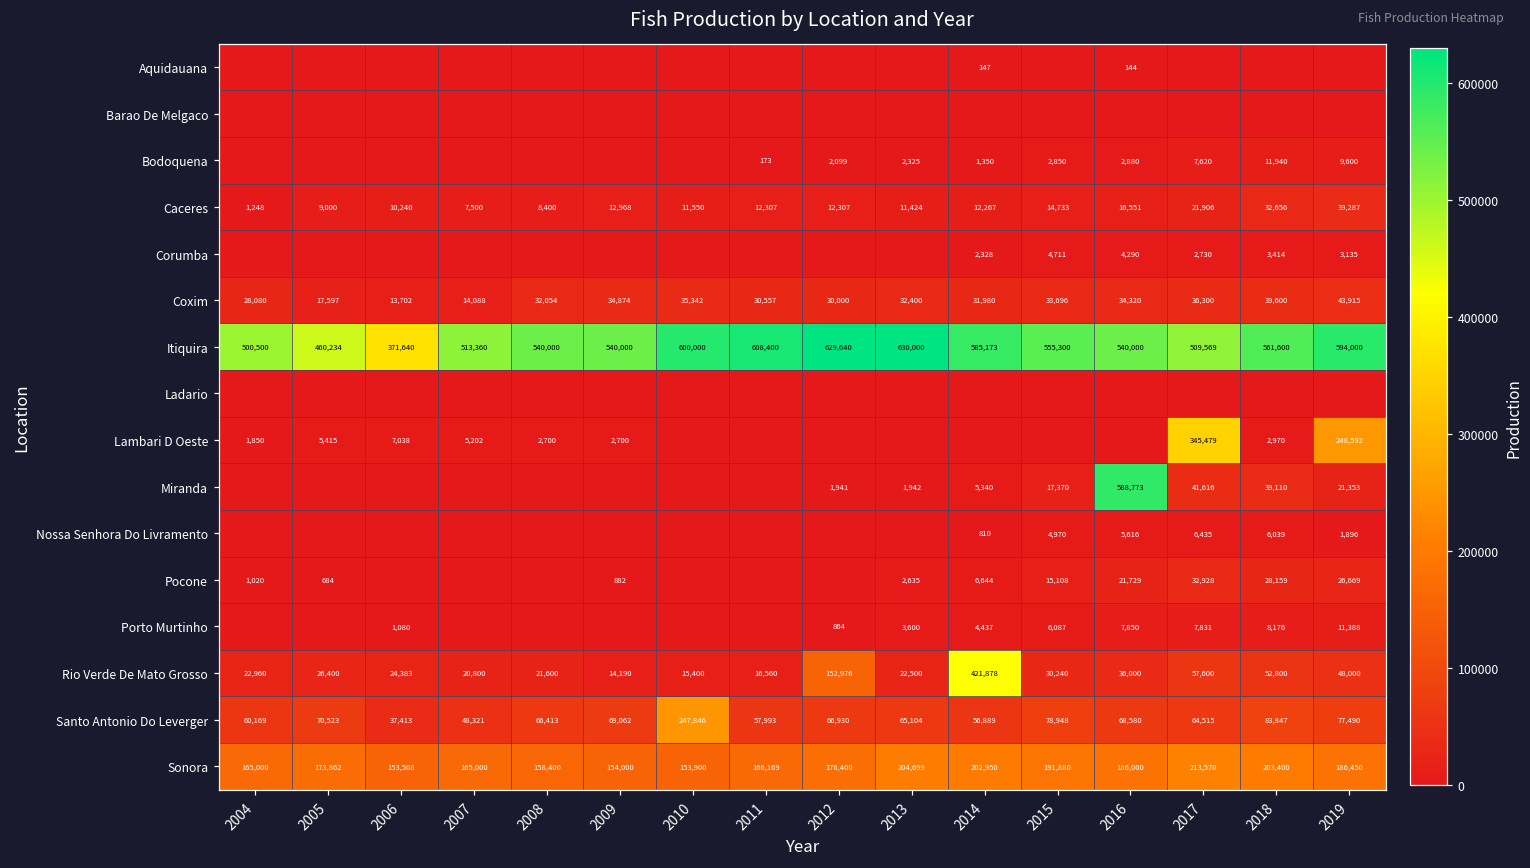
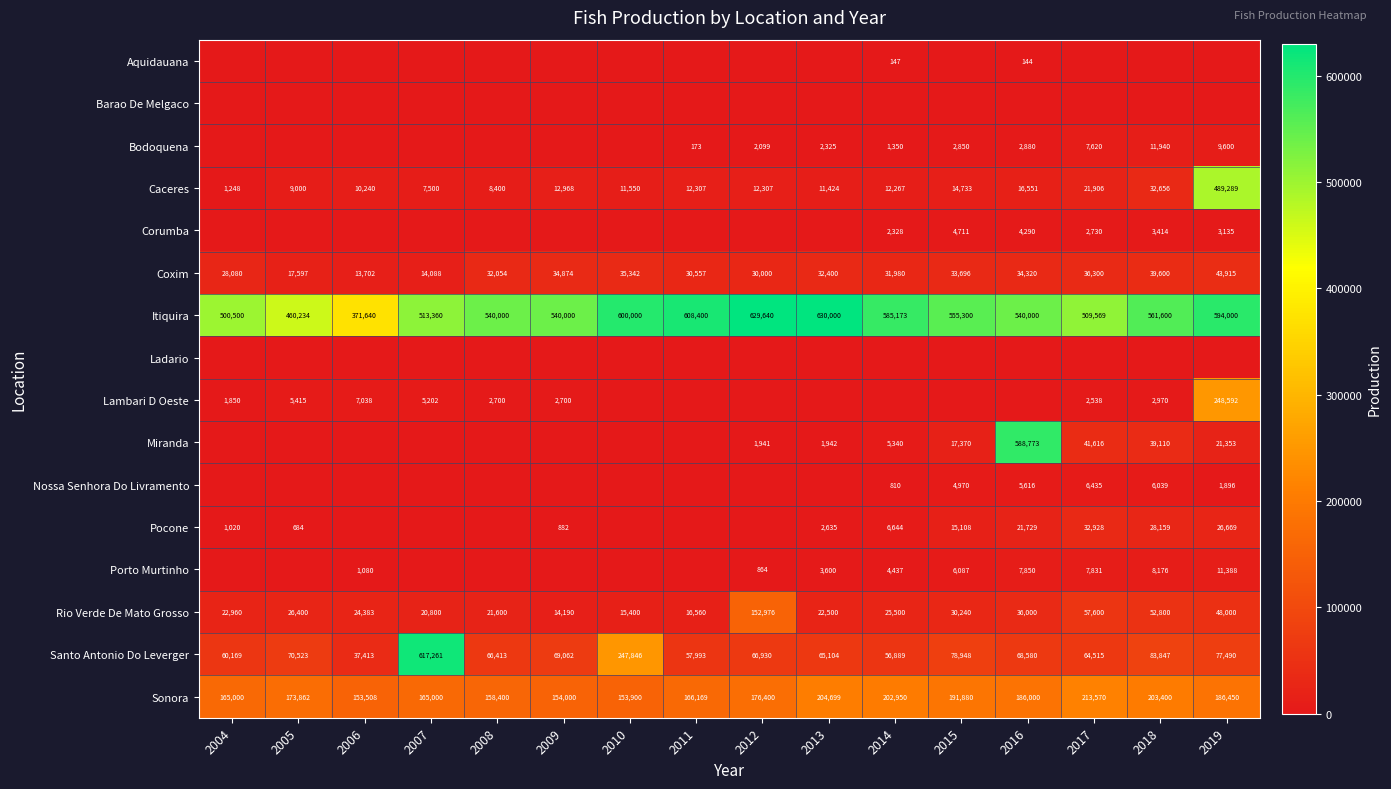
  {
    "Aquidauana": {
      "2014": "147",
      "2016": "144"
    },
    "Bodoquena": {
      "2011": "173",
      "2012": "2,099",
      "2013": "2,325",
      "2014": "1,350",
      "2015": "2,850",
      "2016": "2,880",
      "2017": "7,620",
      "2018": "11,940",
      "2019": "9,600"
    },
    "Caceres": {
      "2004": "1,248",
      "2005": "9,000",
      "2006": "10,240",
      "2007": "7,500",
      "2008": "8,400",
      "2009": "12,968",
      "2010": "11,550",
      "2011": "12,307",
      "2012": "12,307",
      "2013": "11,424",
      "2014": "12,267",
      "2015": "14,733",
      "2016": "16,551",
      "2017": "21,906",
      "2018": "32,656",
-     "2019": "39,287"
+     "2019": "489,289"
    },
    "Corumba": {
      "2014": "2,328",
      "2015": "4,711",
      "2016": "4,290",
      "2017": "2,730",
      "2018": "3,414",
      "2019": "3,135"
    },
    "Coxim": {
      "2004": "28,080",
      "2005": "17,597",
      "2006": "13,702",
      "2007": "14,088",
      "2008": "32,054",
      "2009": "34,874",
      "2010": "35,342",
      "2011": "30,557",
      "2012": "30,000",
      "2013": "32,400",
      "2014": "31,980",
      "2015": "33,696",
      "2016": "34,320",
      "2017": "36,300",
      "2018": "39,600",
      "2019": "43,915"
    },
    "Itiquira": {
      "2004": "500,500",
      "2005": "460,234",
      "2006": "371,640",
      "2007": "513,360",
      "2008": "540,000",
      "2009": "540,000",
      "2010": "600,000",
      "2011": "608,400",
      "2012": "629,640",
      "2013": "630,000",
      "2014": "585,173",
      "2015": "555,300",
      "2016": "540,000",
      "2017": "509,569",
      "2018": "561,600",
      "2019": "594,000"
    },
    "Lambari D Oeste": {
      "2004": "1,850",
      "2005": "5,415",
      "2006": "7,038",
      "2007": "5,202",
      "2008": "2,700",
      "2009": "2,700",
-     "2017": "345,479",
+     "2017": "2,538",
      "2018": "2,970",
      "2019": "248,592"
    },
    "Miranda": {
      "2012": "1,941",
      "2013": "1,942",
      "2014": "5,340",
      "2015": "17,370",
      "2016": "588,773",
      "2017": "41,616",
      "2018": "39,110",
      "2019": "21,353"
    },
    "Nossa Senhora Do Livramento": {
      "2014": "810",
      "2015": "4,970",
      "2016": "5,616",
      "2017": "6,435",
      "2018": "6,039",
      "2019": "1,896"
    },
    "Pocone": {
      "2004": "1,020",
      "2005": "684",
      "2009": "882",
      "2013": "2,635",
      "2014": "6,644",
      "2015": "15,108",
      "2016": "21,729",
      "2017": "32,928",
      "2018": "28,159",
      "2019": "26,669"
    },
    "Porto Murtinho": {
      "2006": "1,080",
      "2012": "864",
      "2013": "3,600",
      "2014": "4,437",
      "2015": "6,087",
      "2016": "7,850",
      "2017": "7,831",
      "2018": "8,176",
      "2019": "11,388"
    },
    "Rio Verde De Mato Grosso": {
      "2004": "22,960",
      "2005": "26,400",
      "2006": "24,383",
      "2007": "20,800",
      "2008": "21,600",
      "2009": "14,190",
      "2010": "15,400",
      "2011": "16,560",
      "2012": "152,976",
      "2013": "22,500",
-     "2014": "421,878",
+     "2014": "25,500",
      "2015": "30,240",
      "2016": "36,000",
      "2017": "57,600",
      "2018": "52,800",
      "2019": "48,000"
    },
    "Santo Antonio Do Leverger": {
      "2004": "60,169",
      "2005": "70,523",
      "2006": "37,413",
-     "2007": "48,321",
+     "2007": "617,261",
      "2008": "66,413",
      "2009": "69,062",
      "2010": "247,846",
      "2011": "57,993",
      "2012": "66,930",
      "2013": "65,104",
      "2014": "56,889",
      "2015": "78,948",
      "2016": "68,580",
      "2017": "64,515",
      "2018": "83,847",
      "2019": "77,490"
    },
    "Sonora": {
      "2004": "165,000",
      "2005": "173,862",
      "2006": "153,508",
      "2007": "165,000",
      "2008": "158,400",
      "2009": "154,000",
      "2010": "153,900",
      "2011": "166,169",
      "2012": "176,400",
      "2013": "204,699",
      "2014": "202,950",
      "2015": "191,880",
      "2016": "186,000",
      "2017": "213,570",
      "2018": "203,400",
      "2019": "186,450"
    }
  }
